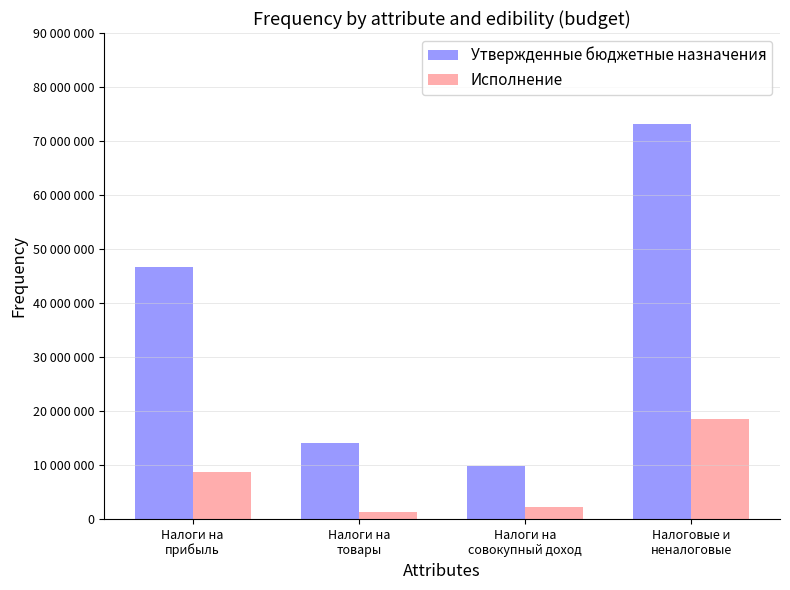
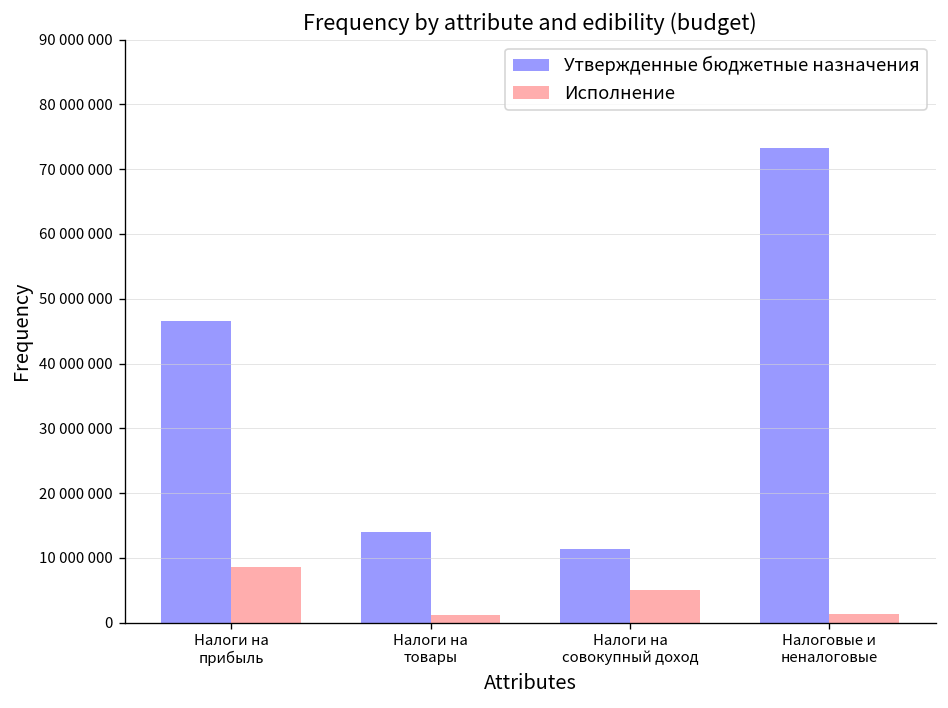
  {
    "Утвержденные бюджетные назначения": {
      "Налоги на прибыль": 47000000,
      "Налоги на товары": 14000000,
-     "Налоги на совокупный доход": 10000000,
+     "Налоги на совокупный доход": 11000000,
      "Налоговые и неналоговые": 73000000
    },
    "Исполнение": {
      "Налоги на прибыль": 9000000,
      "Налоги на товары": 1000000,
-     "Налоги на совокупный доход": 2000000,
-     "Налоговые и неналоговые": 19000000
+     "Налоги на совокупный доход": 5000000,
+     "Налоговые и неналоговые": 1000000
    }
  }
